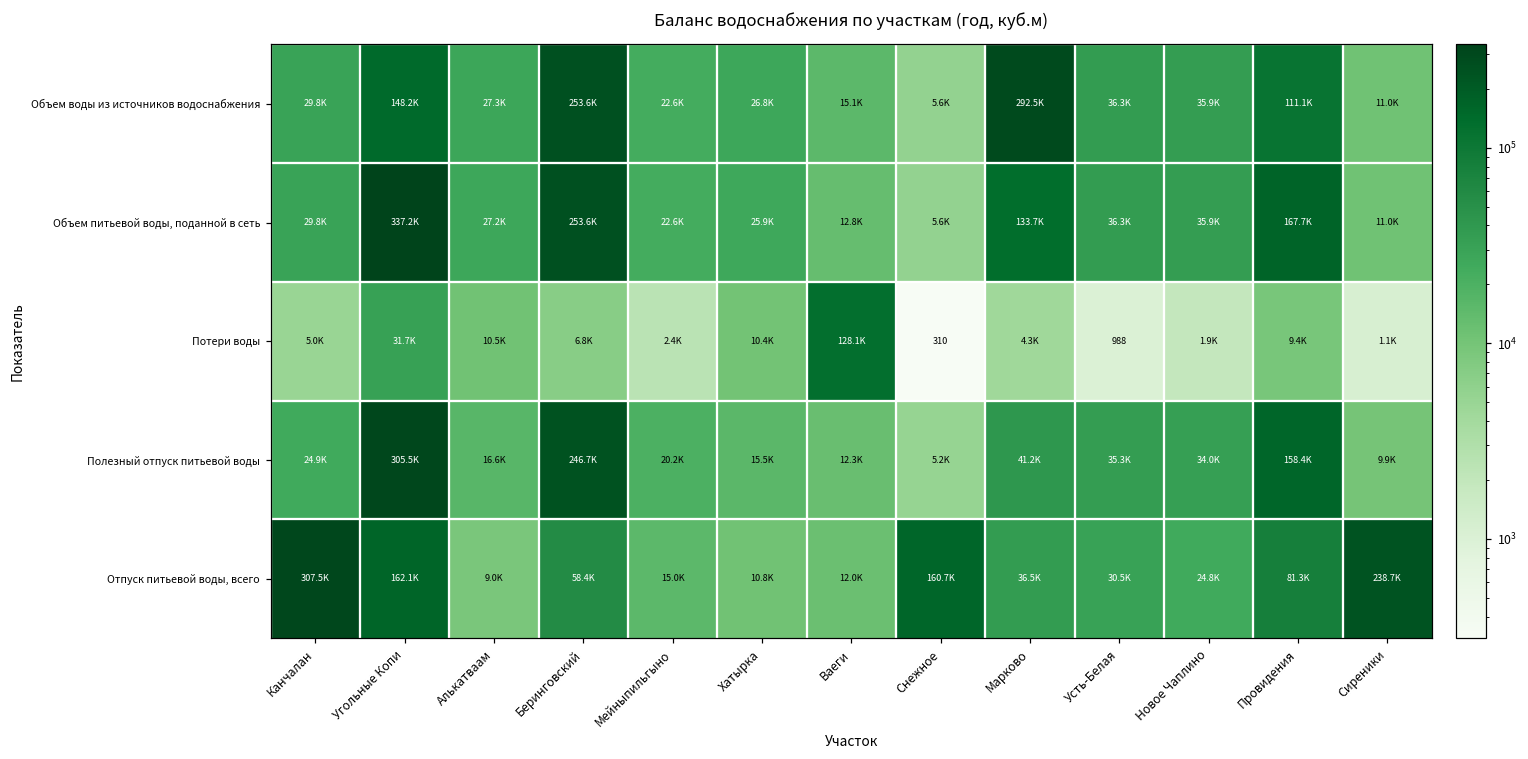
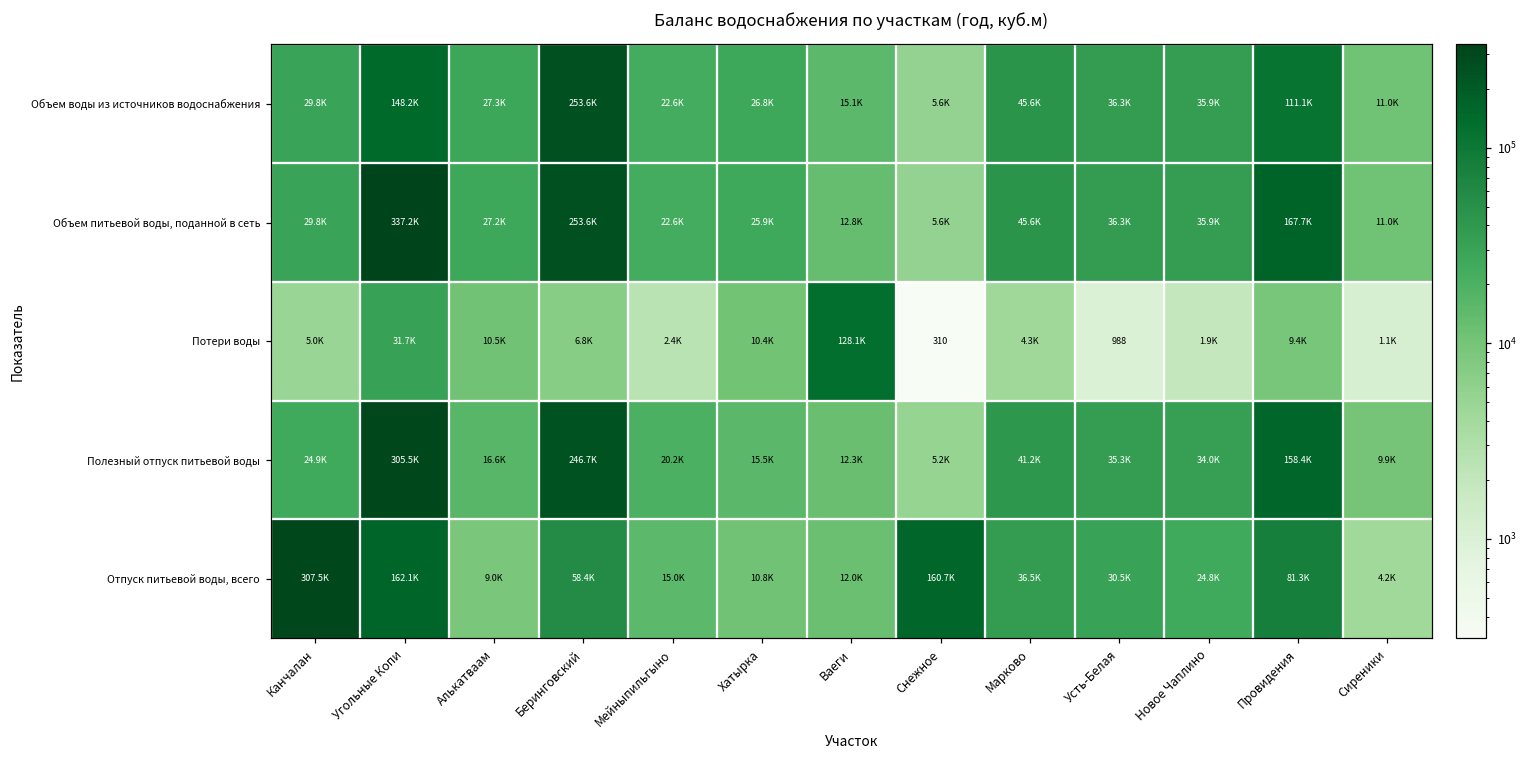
  {
    "Объем воды из источников водоснабжения": {
      "Канчалан": "29.8K",
      "Угольные Копи": "148.2K",
      "Алькатваам": "27.3K",
      "Беринговский": "253.6K",
      "Мейныпильгыно": "22.6K",
      "Хатырка": "26.8K",
      "Ваеги": "15.1K",
      "Снежное": "5.6K",
-     "Марково": "292.5K",
+     "Марково": "45.6K",
      "Усть-Белая": "36.3K",
      "Новое Чаплино": "35.9K",
      "Провидения": "111.1K",
      "Сиреники": "11.0K"
    },
    "Объем питьевой воды, поданной в сеть": {
      "Канчалан": "29.8K",
      "Угольные Копи": "337.2K",
      "Алькатваам": "27.2K",
      "Беринговский": "253.6K",
      "Мейныпильгыно": "22.6K",
      "Хатырка": "25.9K",
      "Ваеги": "12.8K",
      "Снежное": "5.6K",
-     "Марково": "133.7K",
+     "Марково": "45.6K",
      "Усть-Белая": "36.3K",
      "Новое Чаплино": "35.9K",
      "Провидения": "167.7K",
      "Сиреники": "11.0K"
    },
    "Потери воды": {
      "Канчалан": "5.0K",
      "Угольные Копи": "31.7K",
      "Алькатваам": "10.5K",
      "Беринговский": "6.8K",
      "Мейныпильгыно": "2.4K",
      "Хатырка": "10.4K",
      "Ваеги": "128.1K",
      "Снежное": "310",
      "Марково": "4.3K",
      "Усть-Белая": "988",
      "Новое Чаплино": "1.9K",
      "Провидения": "9.4K",
      "Сиреники": "1.1K"
    },
    "Полезный отпуск питьевой воды": {
      "Канчалан": "24.9K",
      "Угольные Копи": "305.5K",
      "Алькатваам": "16.6K",
      "Беринговский": "246.7K",
      "Мейныпильгыно": "20.2K",
      "Хатырка": "15.5K",
      "Ваеги": "12.3K",
      "Снежное": "5.2K",
      "Марково": "41.2K",
      "Усть-Белая": "35.3K",
      "Новое Чаплино": "34.0K",
      "Провидения": "158.4K",
      "Сиреники": "9.9K"
    },
    "Отпуск питьевой воды, всего": {
      "Канчалан": "307.5K",
      "Угольные Копи": "162.1K",
      "Алькатваам": "9.0K",
      "Беринговский": "58.4K",
      "Мейныпильгыно": "15.0K",
      "Хатырка": "10.8K",
      "Ваеги": "12.0K",
      "Снежное": "160.7K",
      "Марково": "36.5K",
      "Усть-Белая": "30.5K",
      "Новое Чаплино": "24.8K",
      "Провидения": "81.3K",
-     "Сиреники": "238.7K"
+     "Сиреники": "4.2K"
    }
  }
